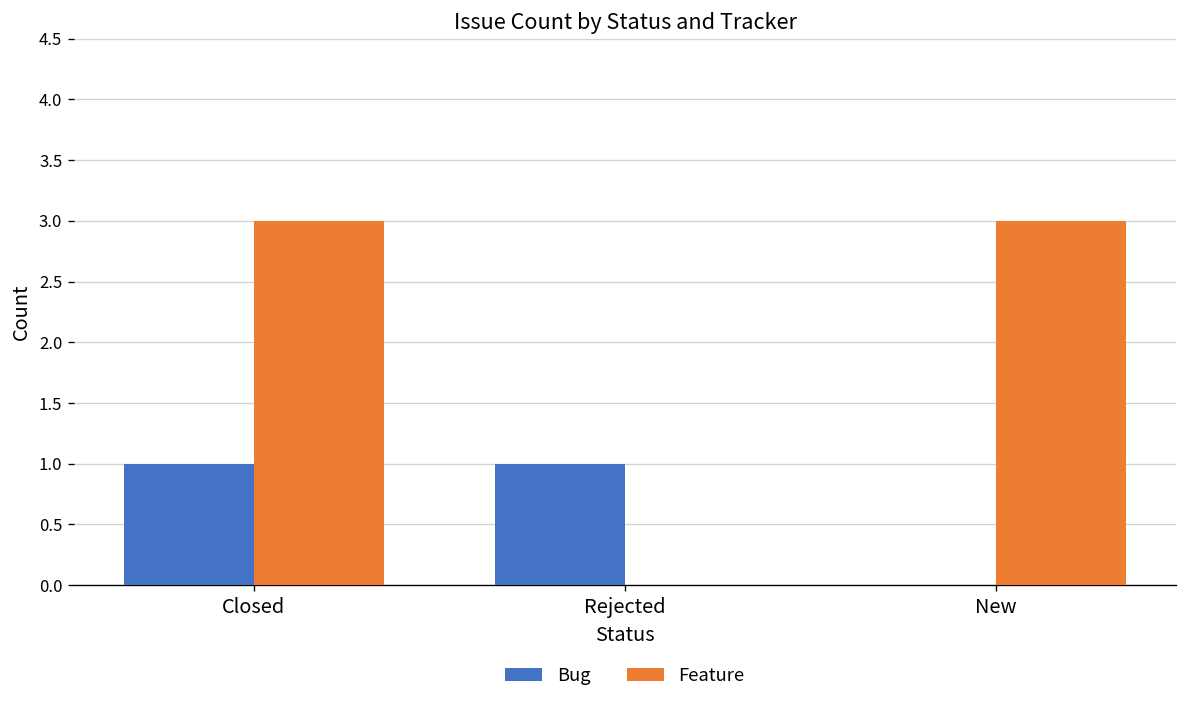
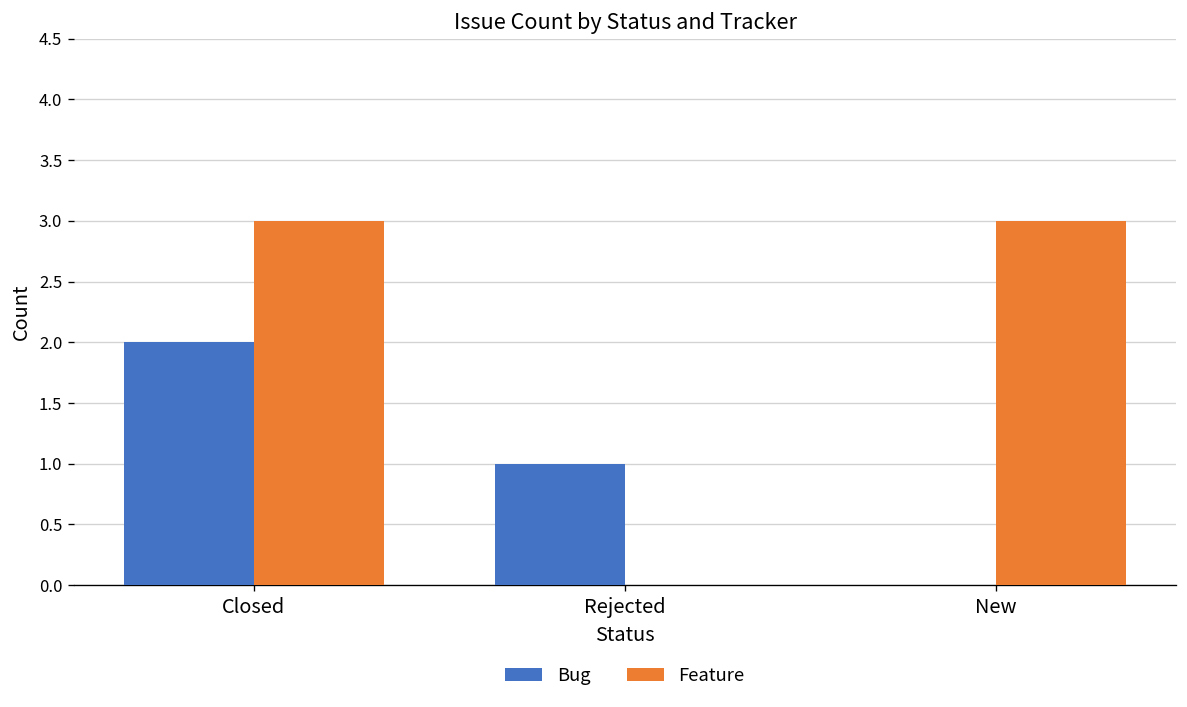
  {
    "Bug": {
-     "Closed": 1,
+     "Closed": 2,
      "Rejected": 1,
      "New": 0
    },
    "Feature": {
      "Closed": 3,
      "Rejected": 0,
      "New": 3
    }
  }
